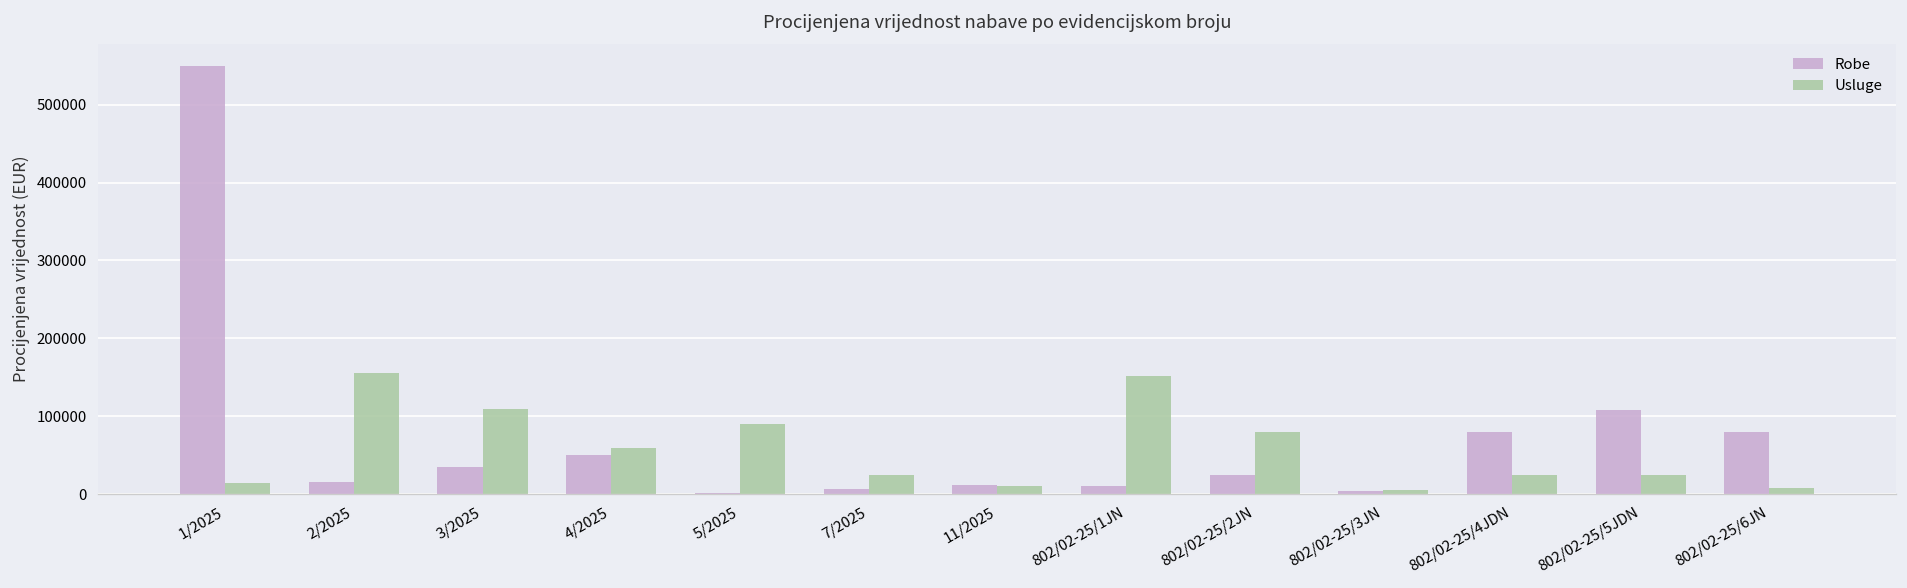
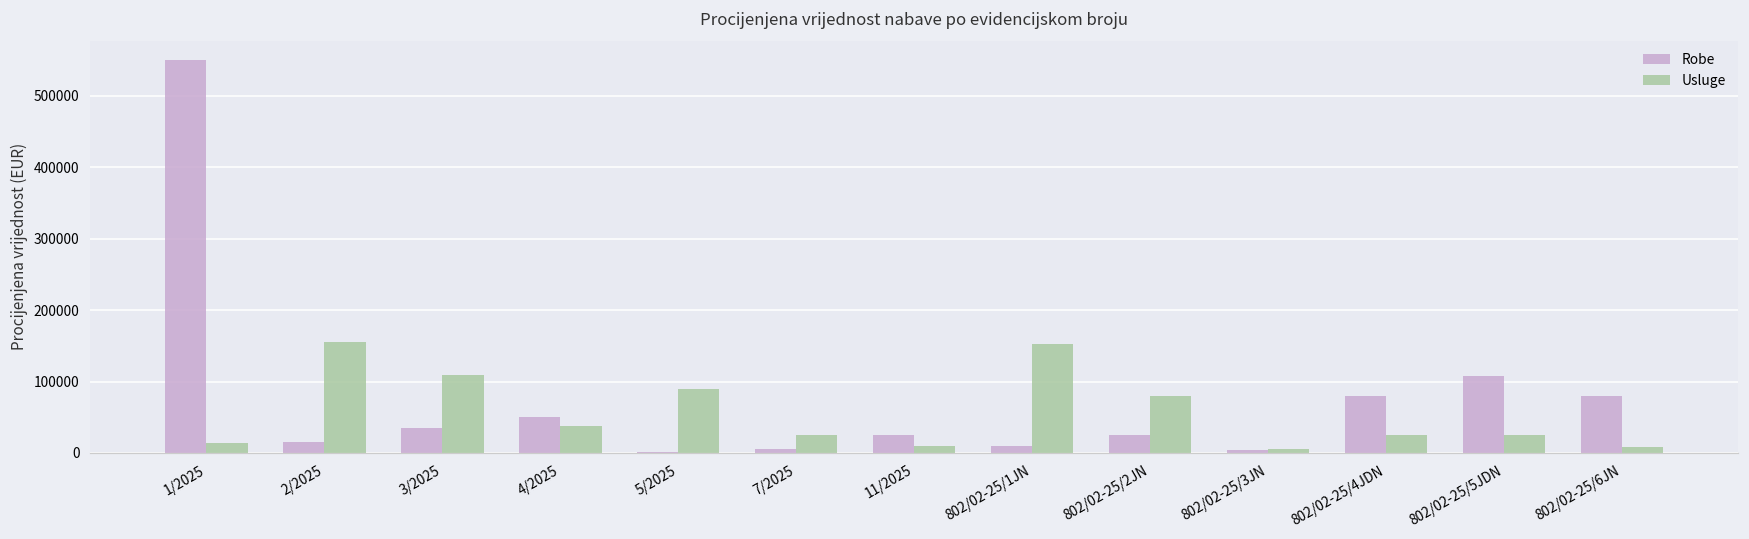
  {
    "Robe": {
      "1/2025": 550000,
      "2/2025": 20000,
      "3/2025": 40000,
      "4/2025": 50000,
      "7/2025": 10000,
-     "11/2025": 10000,
+     "11/2025": 30000,
      "802/02-25/1JN": 10000,
      "802/02-25/2JN": 30000,
      "802/02-25/3JN": 0,
      "802/02-25/4JDN": 80000,
      "802/02-25/5JDN": 110000,
      "802/02-25/6JN": 80000
    },
    "Usluge": {
      "1/2025": 10000,
      "2/2025": 160000,
      "3/2025": 110000,
-     "4/2025": 60000,
+     "4/2025": 40000,
      "5/2025": 90000,
      "7/2025": 30000,
      "11/2025": 10000,
      "802/02-25/1JN": 150000,
      "802/02-25/2JN": 80000,
      "802/02-25/3JN": 10000,
      "802/02-25/4JDN": 30000,
      "802/02-25/5JDN": 30000,
      "802/02-25/6JN": 10000
    }
  }
